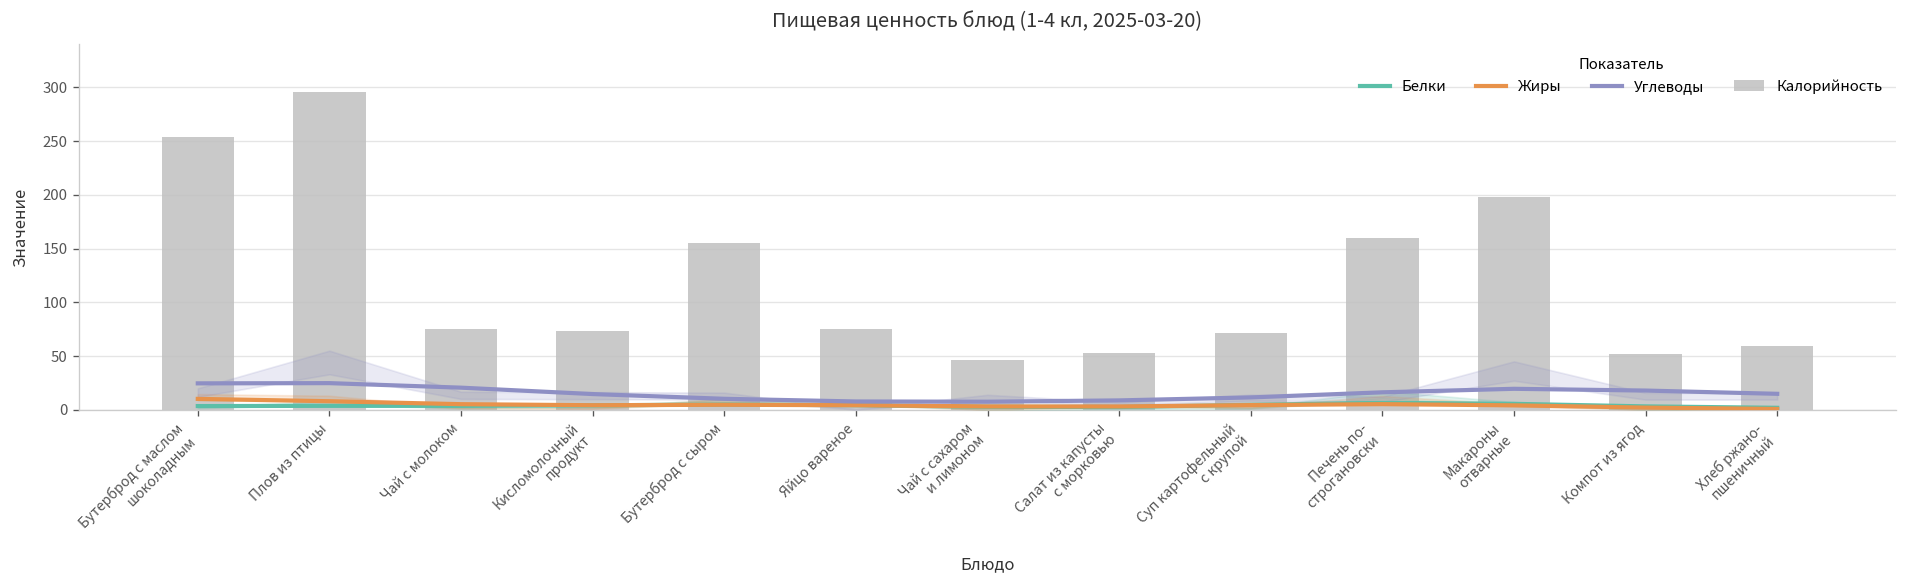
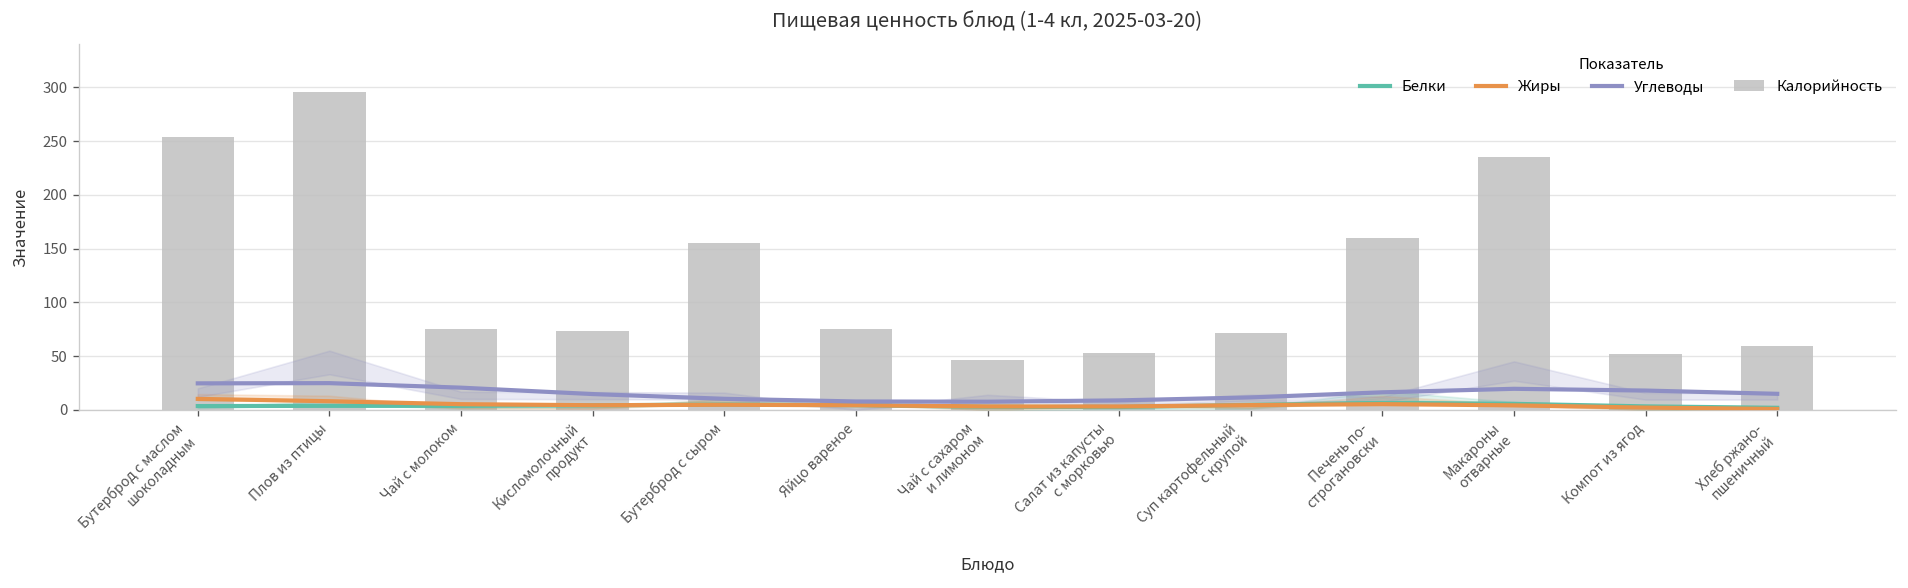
  {
    "Калорийность": {
      "Бутерброд с маслом шоколадным": 250,
      "Плов из птицы": 300,
      "Чай с молоком": 80,
      "Кисломолочный продукт": 70,
      "Бутерброд с сыром": 150,
      "Яйцо вареное": 80,
      "Чай с сахаром и лимоном": 50,
      "Салат из капусты с морковью": 50,
      "Суп картофельный с крупой": 70,
      "Печень по- строгановски": 160,
-     "Макароны отварные": 200,
+     "Макароны отварные": 240,
      "Компот из ягод": 50,
      "Хлеб ржано- пшеничный": 60
    }
  }
